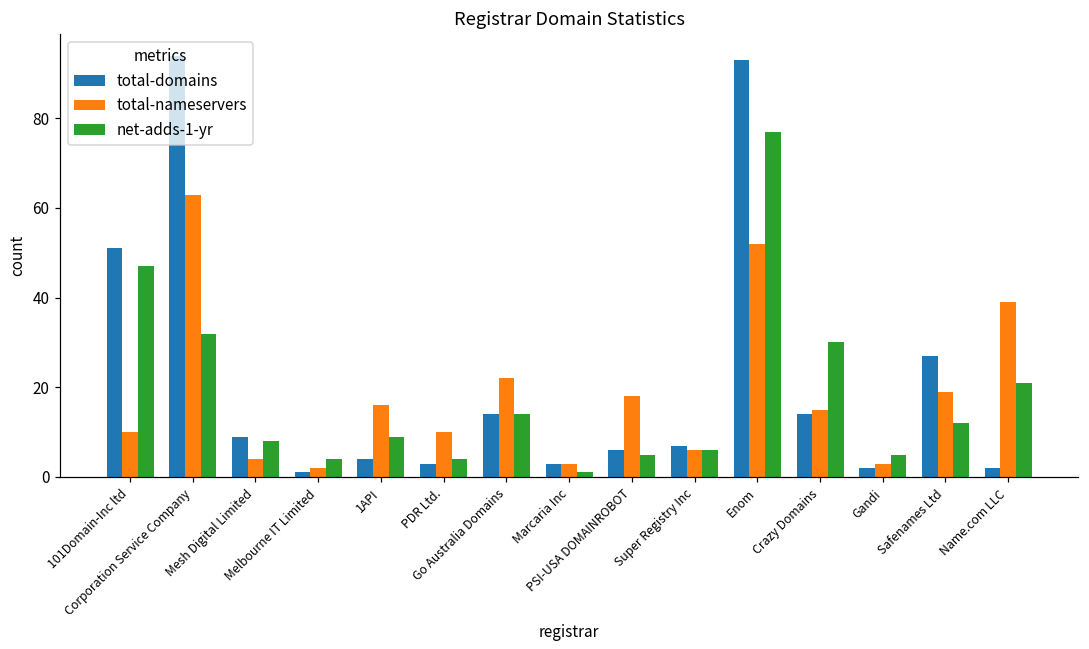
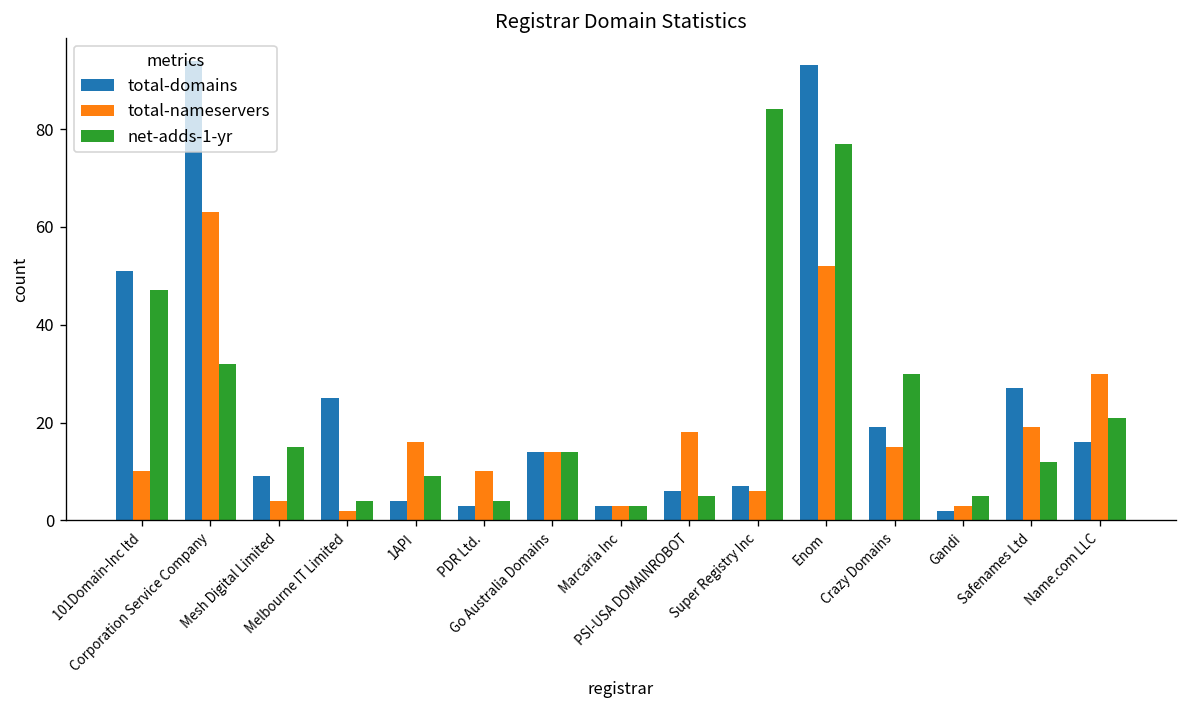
  {
    "total-domains": {
      "101Domain-Inc ltd": 51,
      "Mesh Digital Limited": 9,
-     "Melbourne IT Limited": 1,
+     "Melbourne IT Limited": 25,
      "1API": 4,
      "PDR Ltd.": 3,
      "Go Australia Domains": 14,
      "Marcaria Inc": 3,
      "PSI-USA DOMAINROBOT": 6,
      "Super Registry Inc": 7,
      "Enom": 93,
-     "Crazy Domains": 14,
+     "Crazy Domains": 19,
      "Gandi": 2,
      "Safenames Ltd": 27,
-     "Name.com LLC": 2
+     "Name.com LLC": 16
    },
    "total-nameservers": {
      "101Domain-Inc ltd": 10,
      "Corporation Service Company": 63,
      "Mesh Digital Limited": 4,
      "Melbourne IT Limited": 2,
      "1API": 16,
      "PDR Ltd.": 10,
-     "Go Australia Domains": 22,
+     "Go Australia Domains": 14,
      "Marcaria Inc": 3,
      "PSI-USA DOMAINROBOT": 18,
      "Super Registry Inc": 6,
      "Enom": 52,
      "Crazy Domains": 15,
      "Gandi": 3,
      "Safenames Ltd": 19,
-     "Name.com LLC": 39
+     "Name.com LLC": 30
    },
    "net-adds-1-yr": {
      "101Domain-Inc ltd": 47,
      "Corporation Service Company": 32,
-     "Mesh Digital Limited": 8,
+     "Mesh Digital Limited": 15,
      "Melbourne IT Limited": 4,
      "1API": 9,
      "PDR Ltd.": 4,
      "Go Australia Domains": 14,
-     "Marcaria Inc": 1,
+     "Marcaria Inc": 3,
      "PSI-USA DOMAINROBOT": 5,
-     "Super Registry Inc": 6,
+     "Super Registry Inc": 84,
      "Enom": 77,
      "Crazy Domains": 30,
      "Gandi": 5,
      "Safenames Ltd": 12,
      "Name.com LLC": 21
    }
  }
